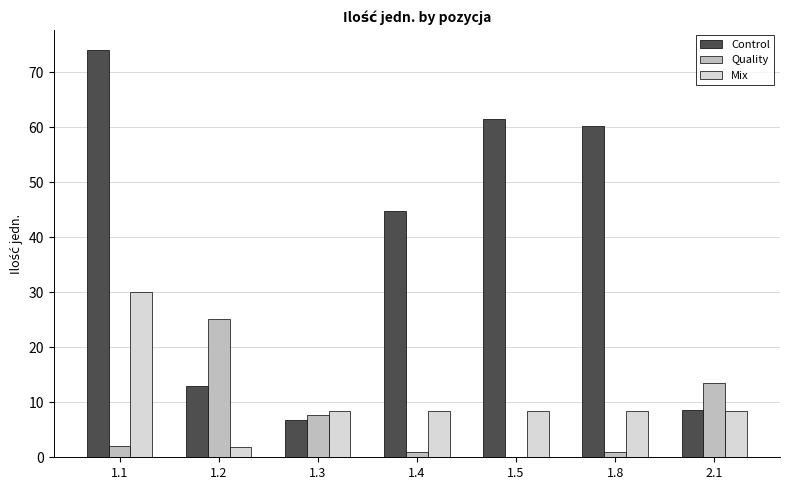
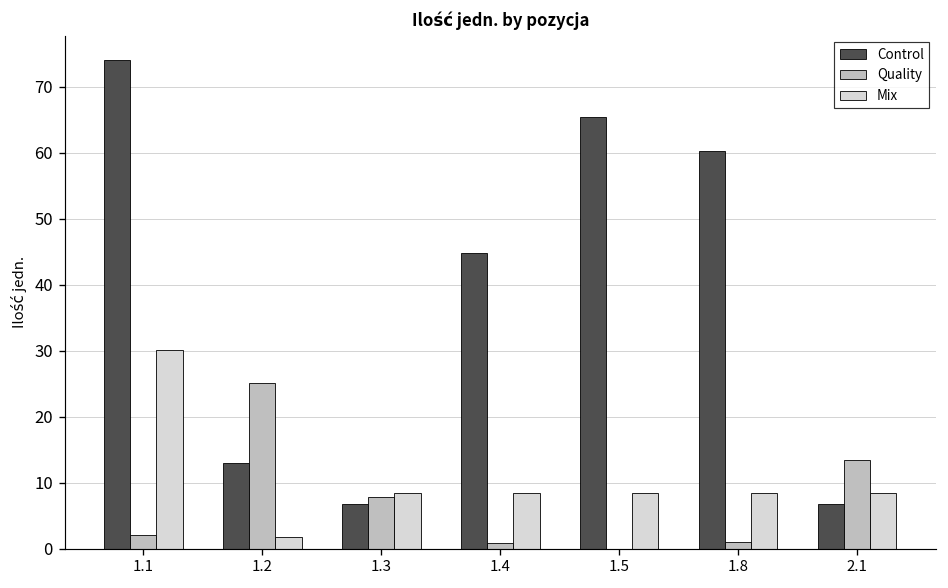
  {
    "Control": {
      "1.1": 74,
      "1.2": 13,
      "1.3": 7,
      "1.4": 45,
-     "1.5": 62,
+     "1.5": 65,
      "1.8": 60,
-     "2.1": 9
+     "2.1": 7
    }
  }
